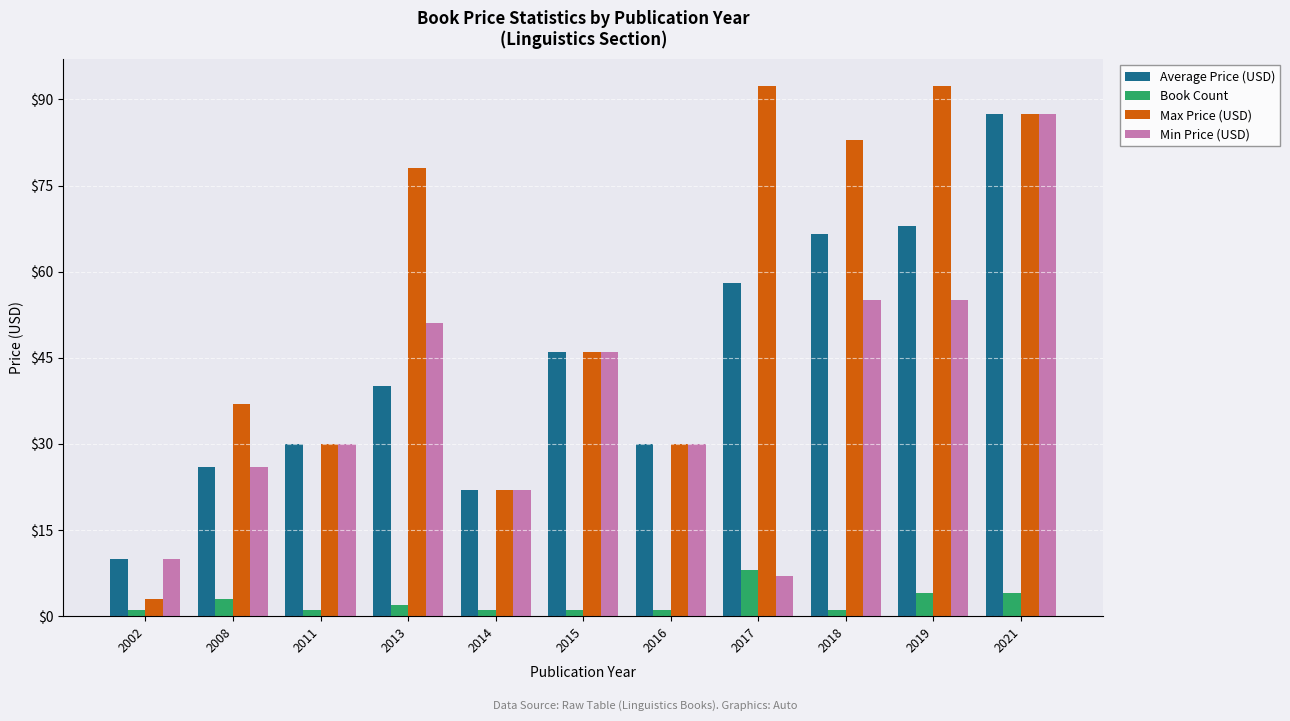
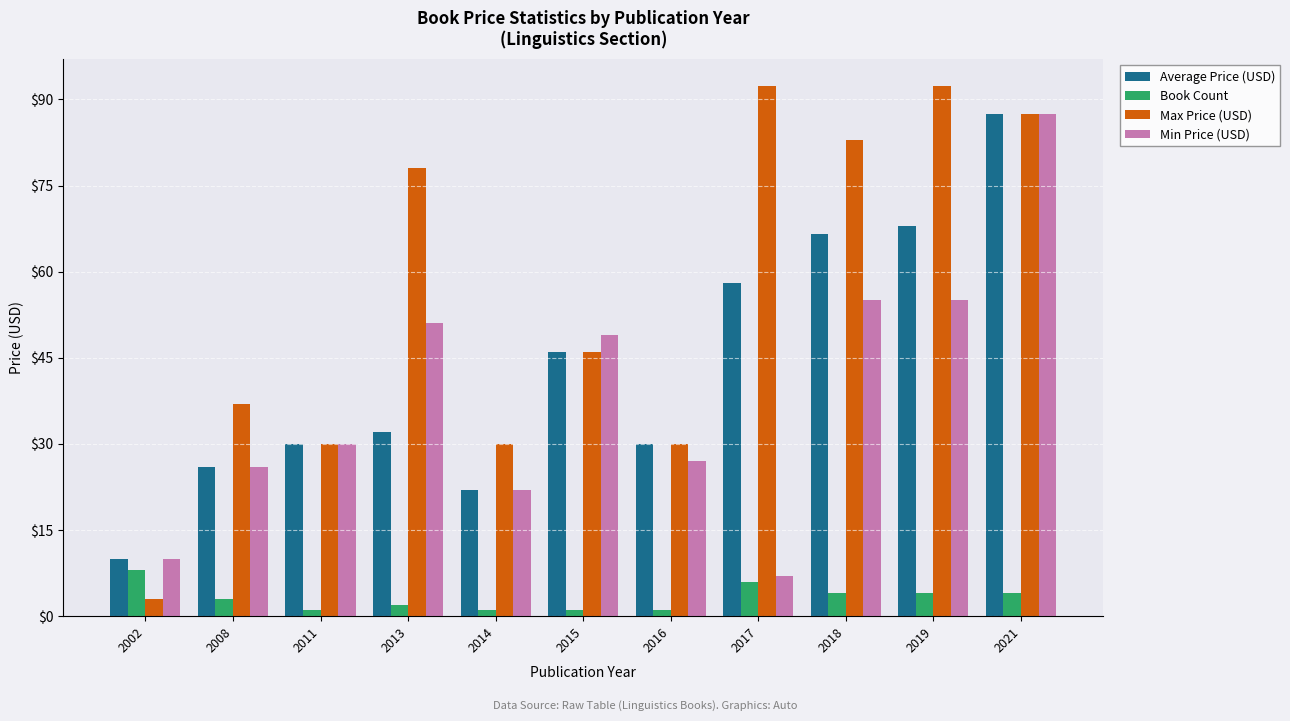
  {
    "Average Price (USD)": {
      "2002": "$10",
      "2008": "$26",
      "2011": "$30",
-     "2013": "$40",
+     "2013": "$32",
      "2014": "$22",
      "2015": "$46",
      "2016": "$30",
      "2017": "$58",
      "2018": "$67",
      "2019": "$68",
      "2021": "$88"
    },
    "Book Count": {
-     "2002": "$1",
+     "2002": "$8",
      "2008": "$3",
      "2011": "$1",
      "2013": "$2",
      "2014": "$1",
      "2015": "$1",
      "2016": "$1",
-     "2017": "$8",
-     "2018": "$1",
+     "2017": "$6",
+     "2018": "$4",
      "2019": "$4",
      "2021": "$4"
    },
    "Max Price (USD)": {
      "2002": "$3",
      "2008": "$37",
      "2011": "$30",
      "2013": "$78",
-     "2014": "$22",
+     "2014": "$30",
      "2015": "$46",
      "2016": "$30",
      "2017": "$92",
      "2018": "$83",
      "2019": "$92",
      "2021": "$88"
    },
    "Min Price (USD)": {
      "2002": "$10",
      "2008": "$26",
      "2011": "$30",
      "2013": "$51",
      "2014": "$22",
-     "2015": "$46",
-     "2016": "$30",
+     "2015": "$49",
+     "2016": "$27",
      "2017": "$7",
      "2018": "$55",
      "2019": "$55",
      "2021": "$88"
    }
  }
